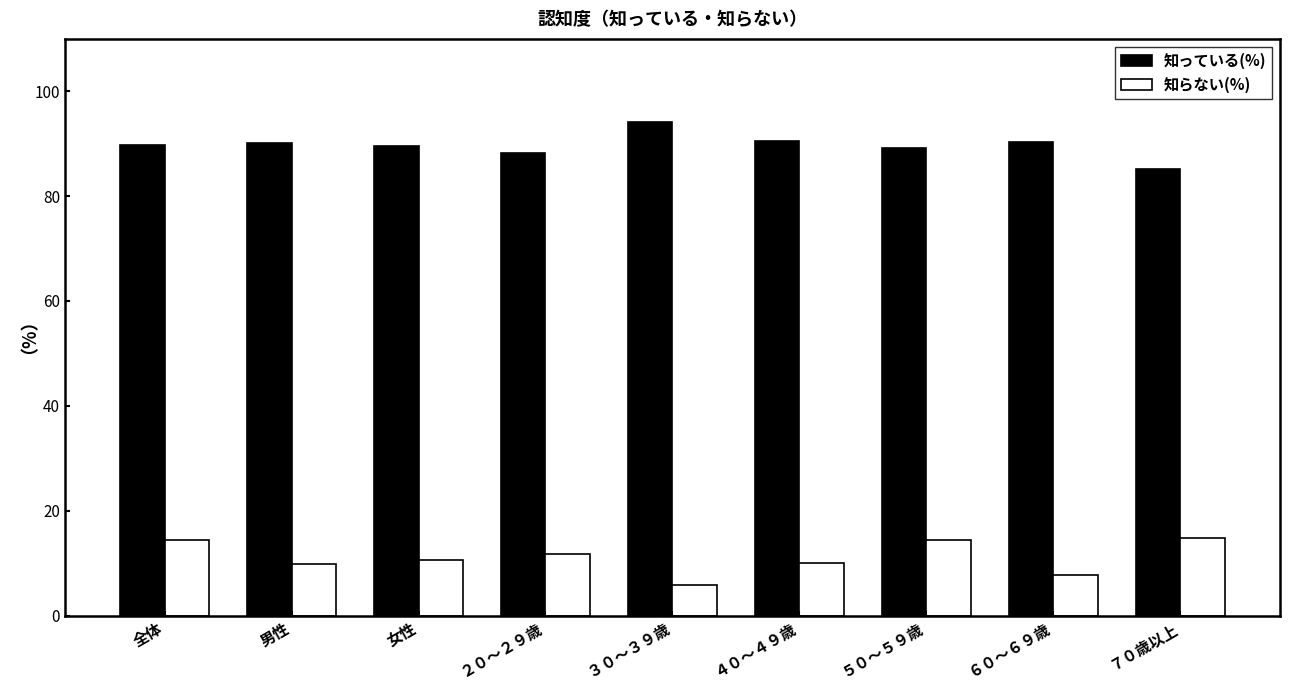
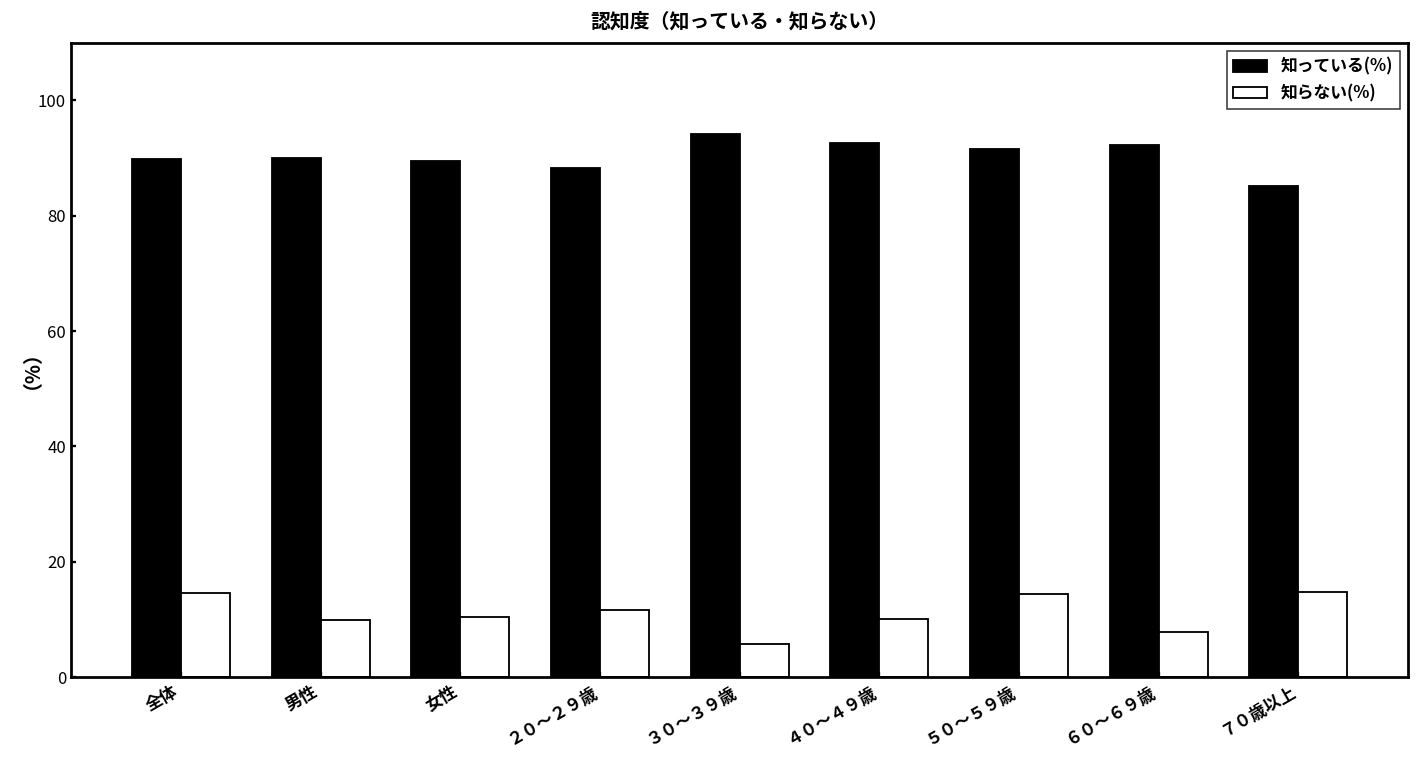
  {
    "知っている(%)": {
      "全体": 90,
      "男性": 90,
      "女性": 90,
      "２０～２９歳": 88,
      "３０～３９歳": 94,
-     "４０～４９歳": 91,
-     "５０～５９歳": 89,
-     "６０～６９歳": 90,
+     "４０～４９歳": 93,
+     "５０～５９歳": 92,
+     "６０～６９歳": 92,
      "７０歳以上": 85
    },
    "知らない(%)": {
      "全体": 15,
      "男性": 10,
      "女性": 11,
      "２０～２９歳": 12,
      "３０～３９歳": 6,
      "４０～４９歳": 10,
      "５０～５９歳": 14,
      "６０～６９歳": 8,
      "７０歳以上": 15
    }
  }
